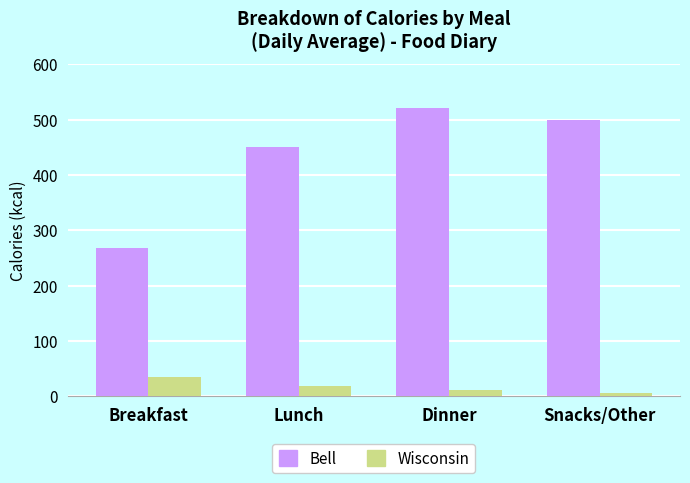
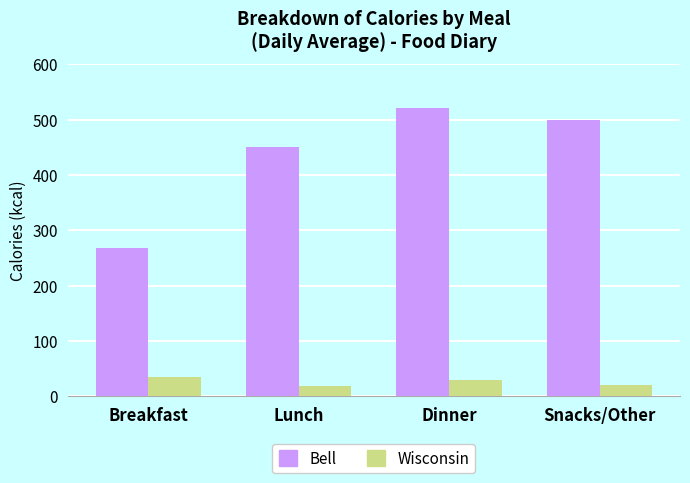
  {
    "Bell": {
      "Breakfast": 270,
      "Lunch": 450,
      "Dinner": 520,
      "Snacks/Other": 500
    },
    "Wisconsin": {
      "Breakfast": 30,
      "Lunch": 20,
-     "Dinner": 10,
-     "Snacks/Other": 10
+     "Dinner": 30,
+     "Snacks/Other": 20
    }
  }
